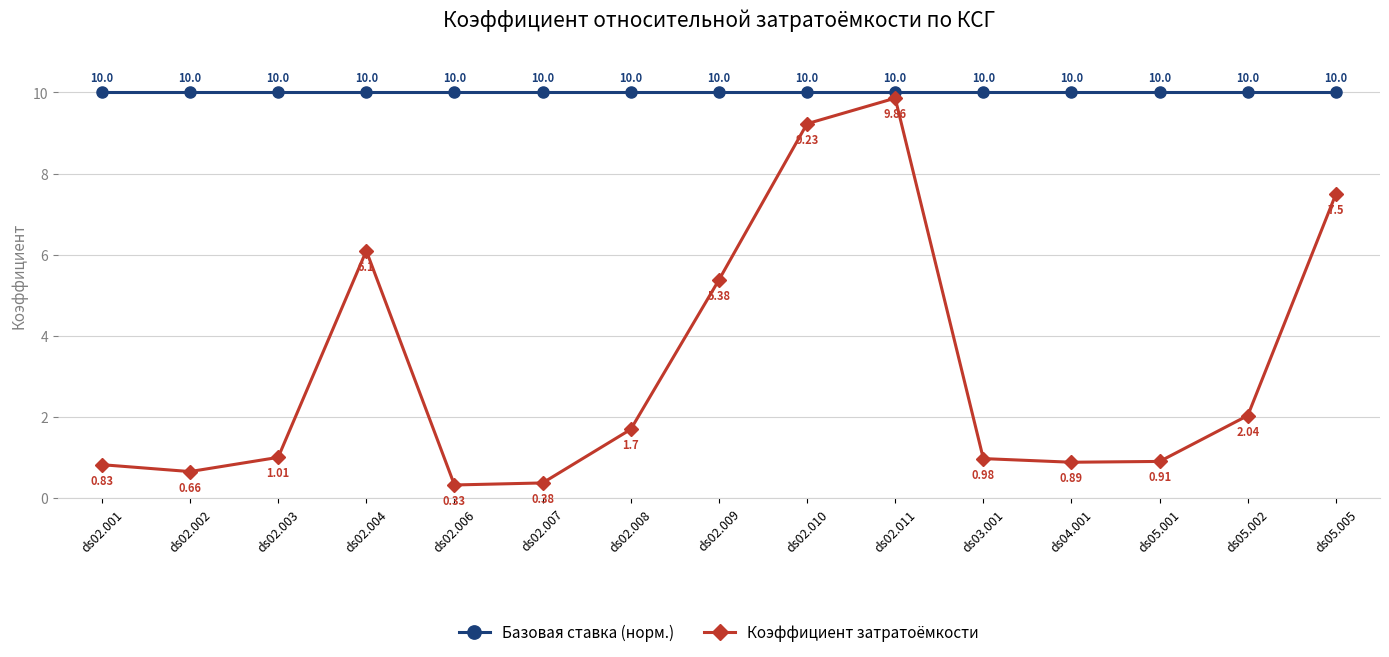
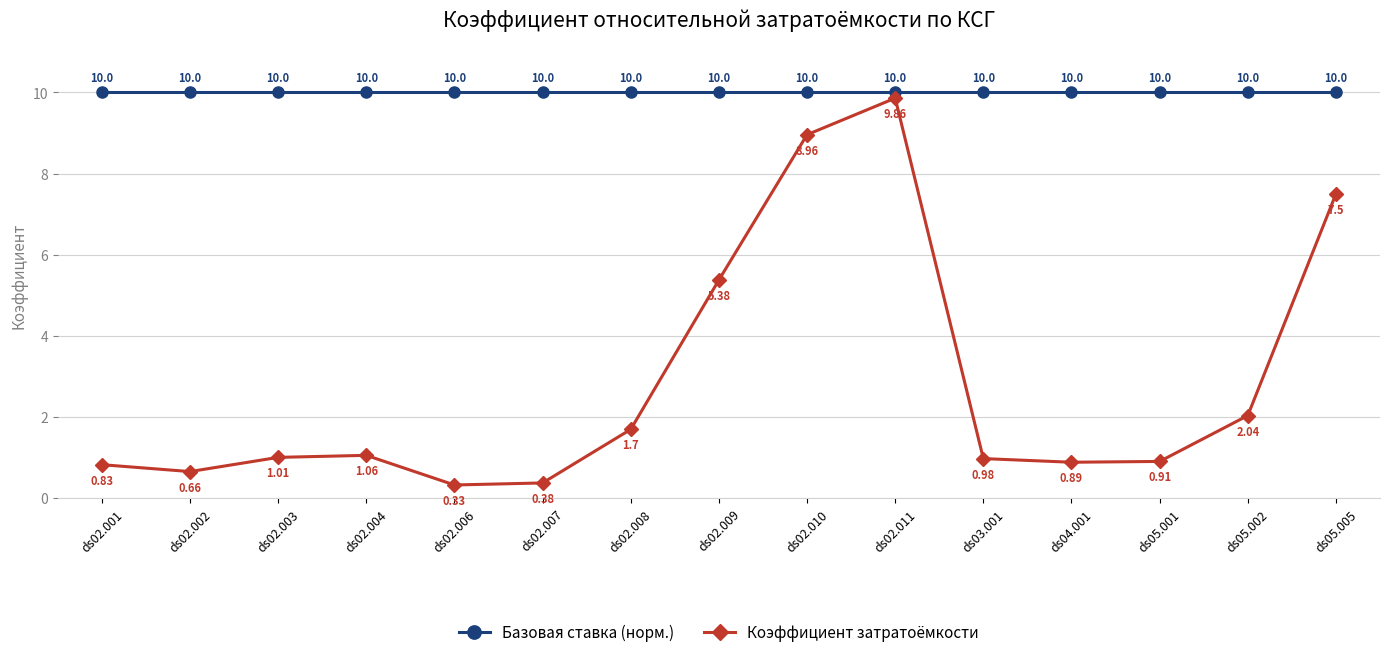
  {
    "Базовая ставка (норм.)": {
      "ds02.001": 10.0,
      "ds02.002": 10.0,
      "ds02.003": 10.0,
      "ds02.004": 10.0,
      "ds02.006": 10.0,
      "ds02.007": 10.0,
      "ds02.008": 10.0,
      "ds02.009": 10.0,
      "ds02.010": 10.0,
      "ds02.011": 10.0,
      "ds03.001": 10.0,
      "ds04.001": 10.0,
      "ds05.001": 10.0,
      "ds05.002": 10.0,
      "ds05.005": 10.0
    },
    "Коэффициент затратоёмкости": {
      "ds02.001": 0.83,
      "ds02.002": 0.66,
      "ds02.003": 1.01,
-     "ds02.004": 6.1,
+     "ds02.004": 1.06,
      "ds02.006": 0.33,
      "ds02.007": 0.38,
      "ds02.008": 1.7,
      "ds02.009": 5.38,
-     "ds02.010": 9.23,
+     "ds02.010": 8.96,
      "ds02.011": 9.86,
      "ds03.001": 0.98,
      "ds04.001": 0.89,
      "ds05.001": 0.91,
      "ds05.002": 2.04,
      "ds05.005": 7.5
    }
  }
